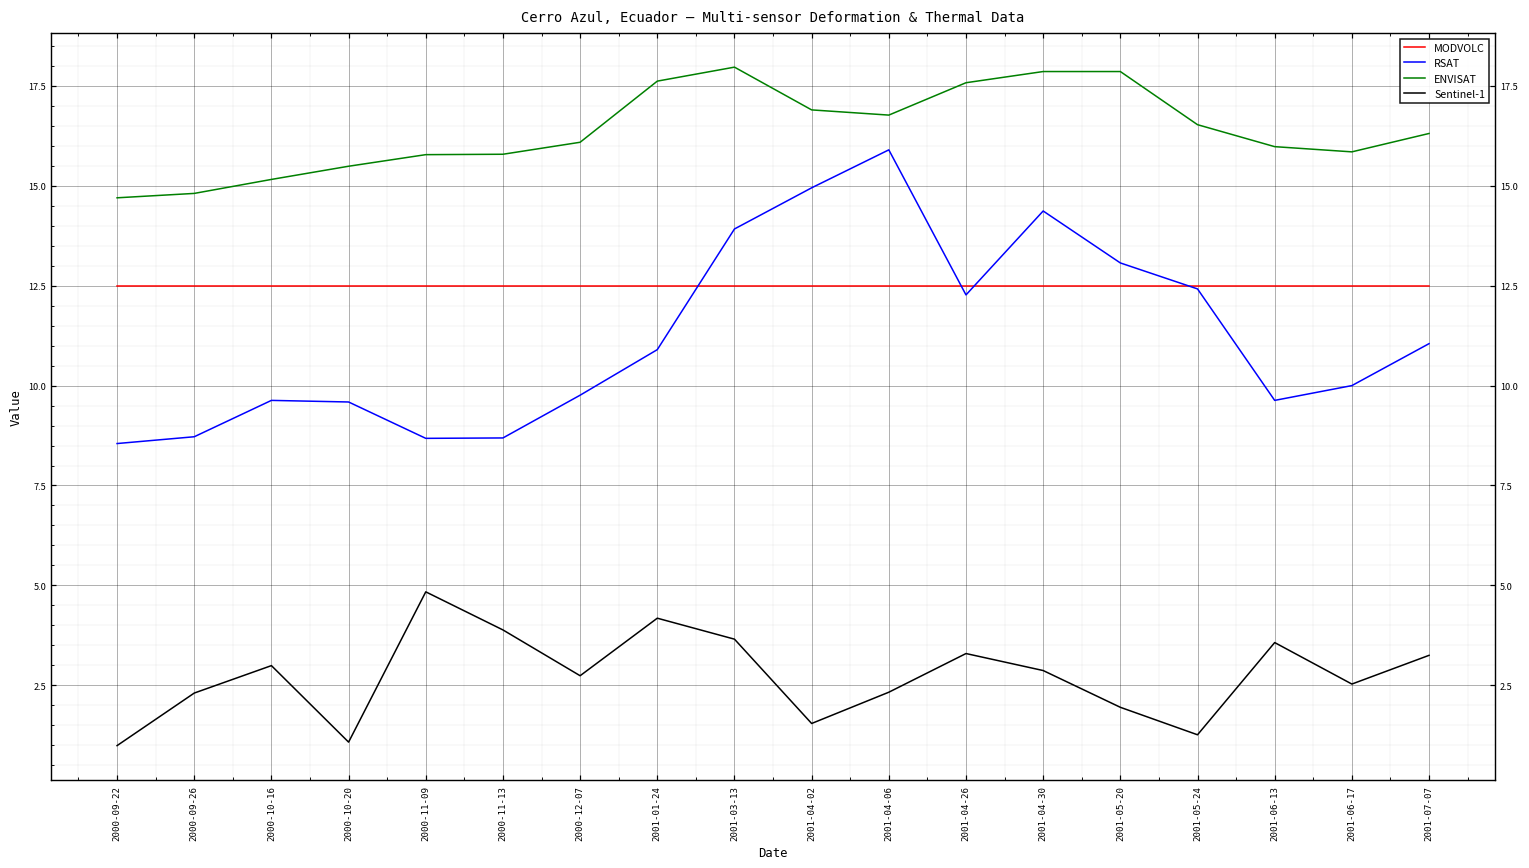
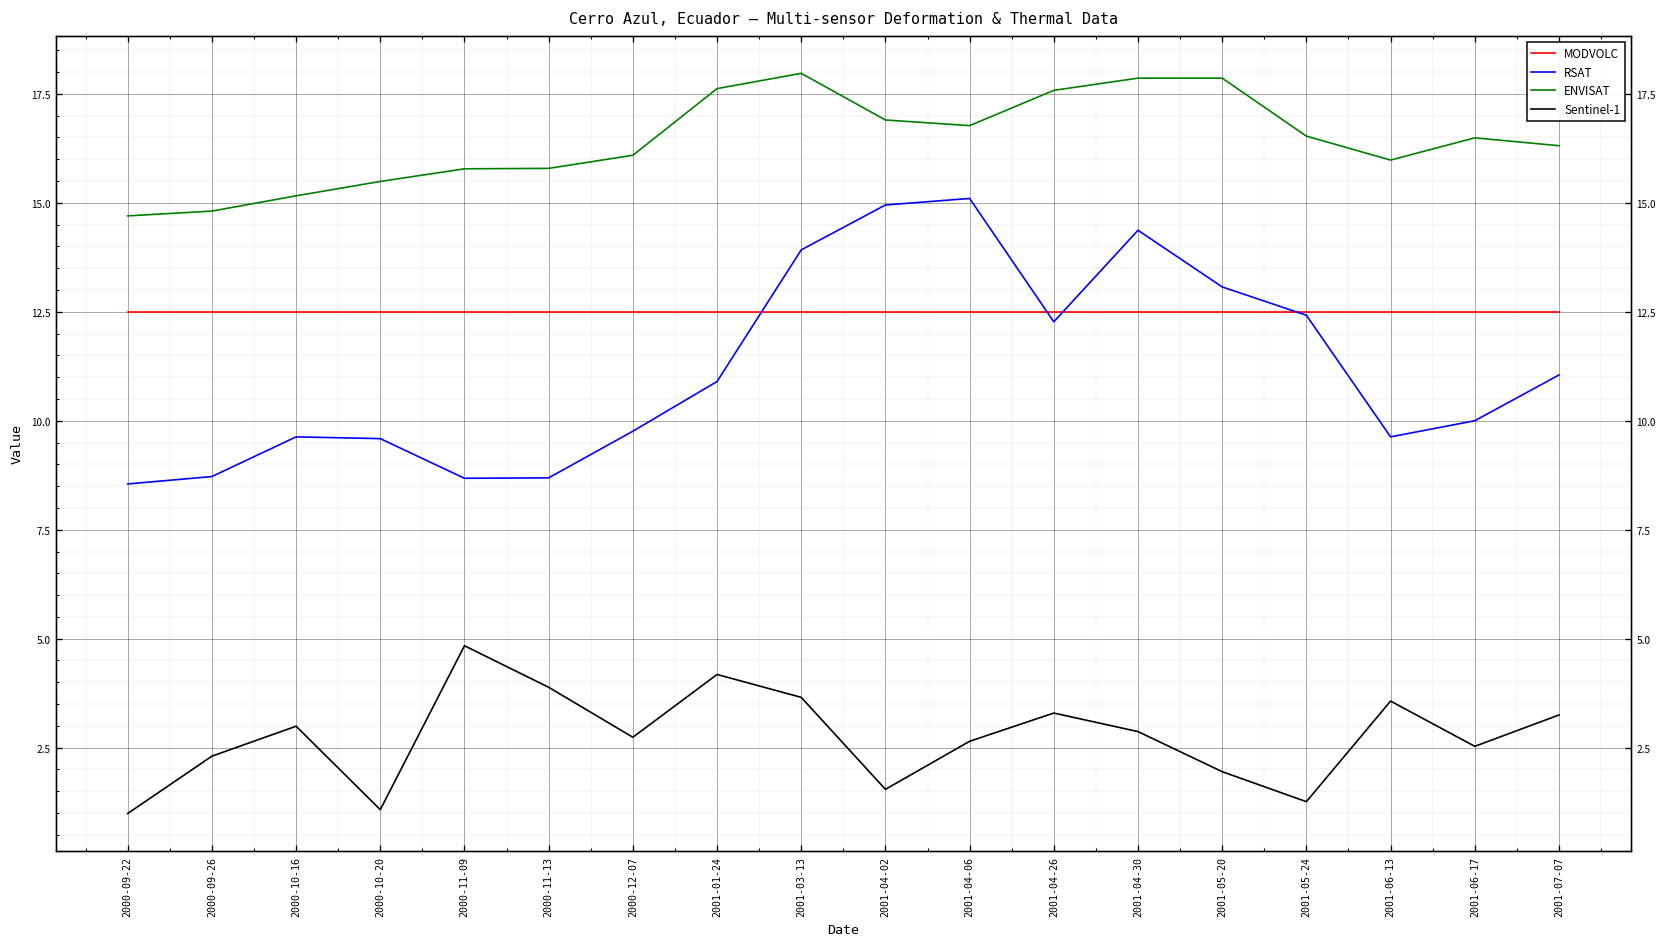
  {
    "MODVOLC": {
      "2000-09-22": 12.5,
      "2000-09-26": 12.5,
      "2000-10-16": 12.5,
      "2000-10-20": 12.5,
      "2000-11-09": 12.5,
      "2000-11-13": 12.5,
      "2000-12-07": 12.5,
      "2001-01-24": 12.5,
      "2001-03-13": 12.5,
      "2001-04-02": 12.5,
      "2001-04-06": 12.5,
      "2001-04-26": 12.5,
      "2001-04-30": 12.5,
      "2001-05-20": 12.5,
      "2001-05-24": 12.5,
      "2001-06-13": 12.5,
      "2001-06-17": 12.5,
      "2001-07-07": 12.5
    },
    "RSAT": {
      "2000-09-22": 8.6,
      "2000-09-26": 8.7,
      "2000-10-16": 9.6,
      "2000-10-20": 9.6,
      "2000-11-09": 8.7,
      "2000-11-13": 8.7,
      "2000-12-07": 9.8,
      "2001-01-24": 10.9,
      "2001-03-13": 13.9,
      "2001-04-02": 15.0,
-     "2001-04-06": 15.9,
+     "2001-04-06": 15.1,
      "2001-04-26": 12.3,
      "2001-04-30": 14.4,
      "2001-05-20": 13.1,
      "2001-05-24": 12.4,
      "2001-06-13": 9.6,
      "2001-06-17": 10.0,
      "2001-07-07": 11.1
    },
    "ENVISAT": {
      "2000-09-22": 14.7,
      "2000-09-26": 14.8,
      "2000-10-16": 15.2,
      "2000-10-20": 15.5,
      "2000-11-09": 15.8,
      "2000-11-13": 15.8,
      "2000-12-07": 16.1,
      "2001-01-24": 17.6,
      "2001-03-13": 18.0,
      "2001-04-02": 16.9,
      "2001-04-06": 16.8,
      "2001-04-26": 17.6,
      "2001-04-30": 17.9,
      "2001-05-20": 17.9,
      "2001-05-24": 16.5,
      "2001-06-13": 16.0,
-     "2001-06-17": 15.9,
+     "2001-06-17": 16.5,
      "2001-07-07": 16.3
    },
    "Sentinel-1": {
      "2000-09-22": 1.0,
      "2000-09-26": 2.3,
      "2000-10-16": 3.0,
      "2000-10-20": 1.1,
      "2000-11-09": 4.8,
      "2000-11-13": 3.9,
      "2000-12-07": 2.7,
      "2001-01-24": 4.2,
      "2001-03-13": 3.7,
      "2001-04-02": 1.5,
-     "2001-04-06": 2.3,
+     "2001-04-06": 2.6,
      "2001-04-26": 3.3,
      "2001-04-30": 2.9,
      "2001-05-20": 1.9,
      "2001-05-24": 1.3,
      "2001-06-13": 3.6,
      "2001-06-17": 2.5,
      "2001-07-07": 3.2
    }
  }
